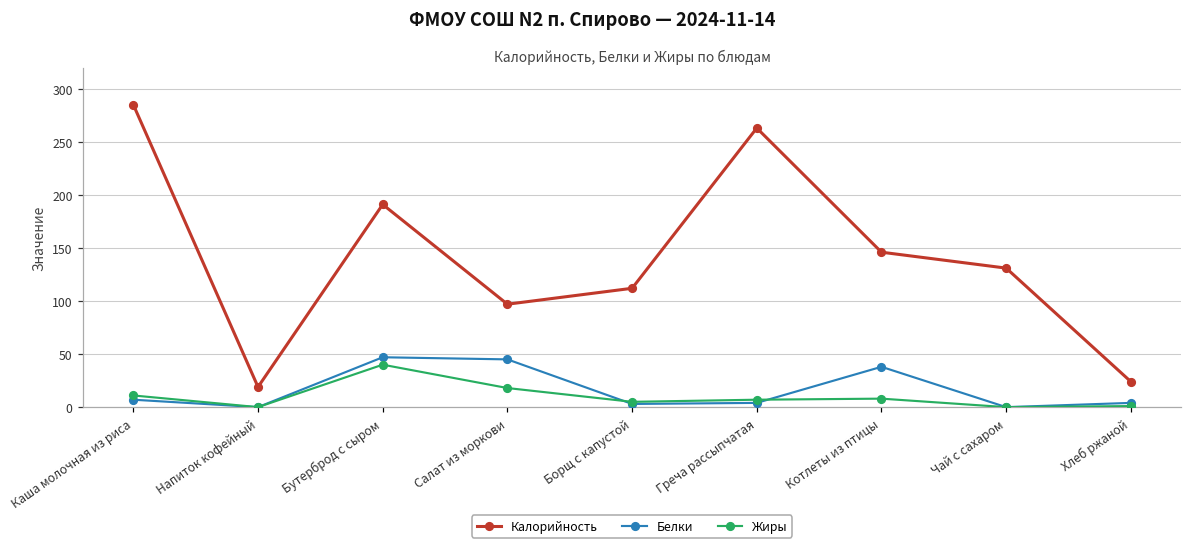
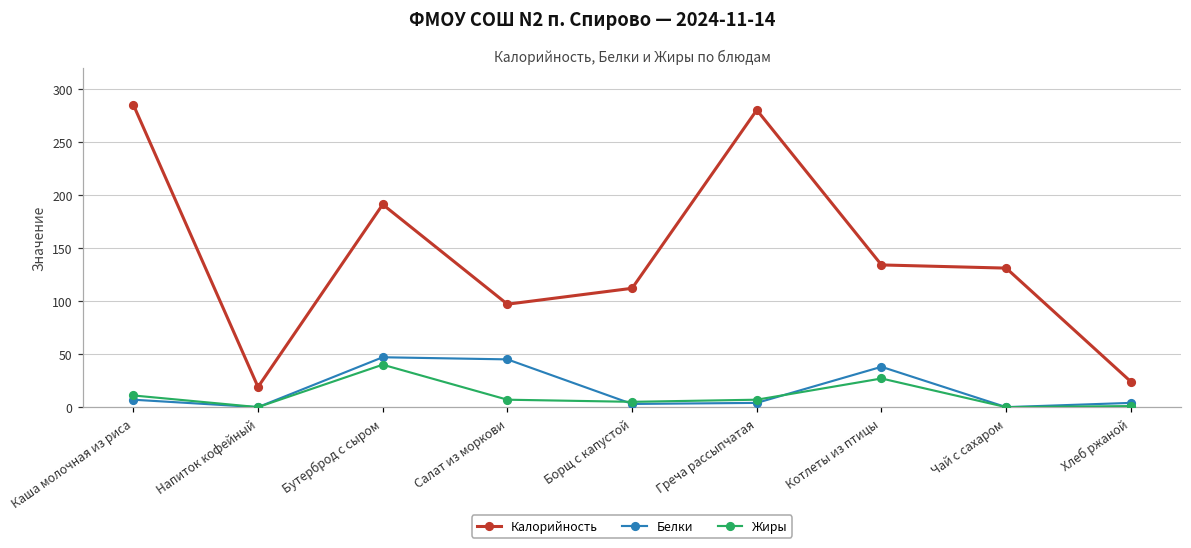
  {
    "Калорийность": {
      "Каша молочная из риса": 290,
      "Напиток кофейный": 20,
      "Бутерброд с сыром": 190,
      "Салат из моркови": 100,
      "Борщ с капустой": 110,
-     "Греча рассыпчатая": 260,
-     "Котлеты из птицы": 150,
+     "Греча рассыпчатая": 280,
+     "Котлеты из птицы": 130,
      "Чай с сахаром": 130,
      "Хлеб ржаной": 20
    },
    "Белки": {
      "Каша молочная из риса": 10,
      "Бутерброд с сыром": 50,
      "Салат из моркови": 50,
      "Греча рассыпчатая": 0,
      "Котлеты из птицы": 40,
      "Хлеб ржаной": 0
    },
    "Жиры": {
      "Каша молочная из риса": 10,
      "Бутерброд с сыром": 40,
-     "Салат из моркови": 20,
+     "Салат из моркови": 10,
      "Греча рассыпчатая": 10,
-     "Котлеты из птицы": 10,
+     "Котлеты из птицы": 30,
      "Хлеб ржаной": 0
    }
  }
